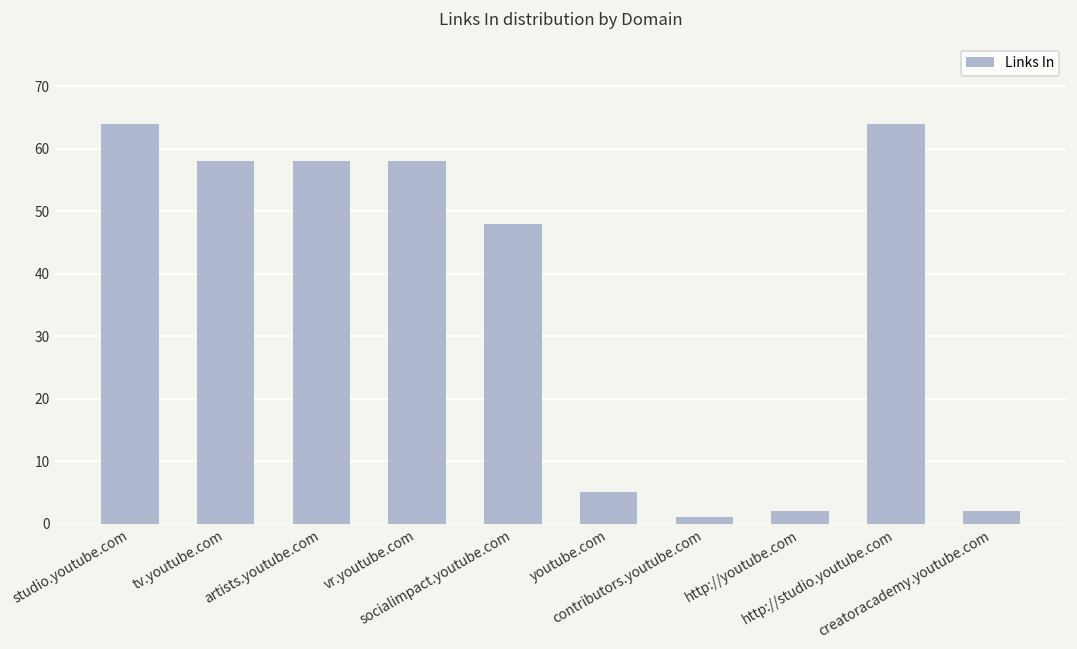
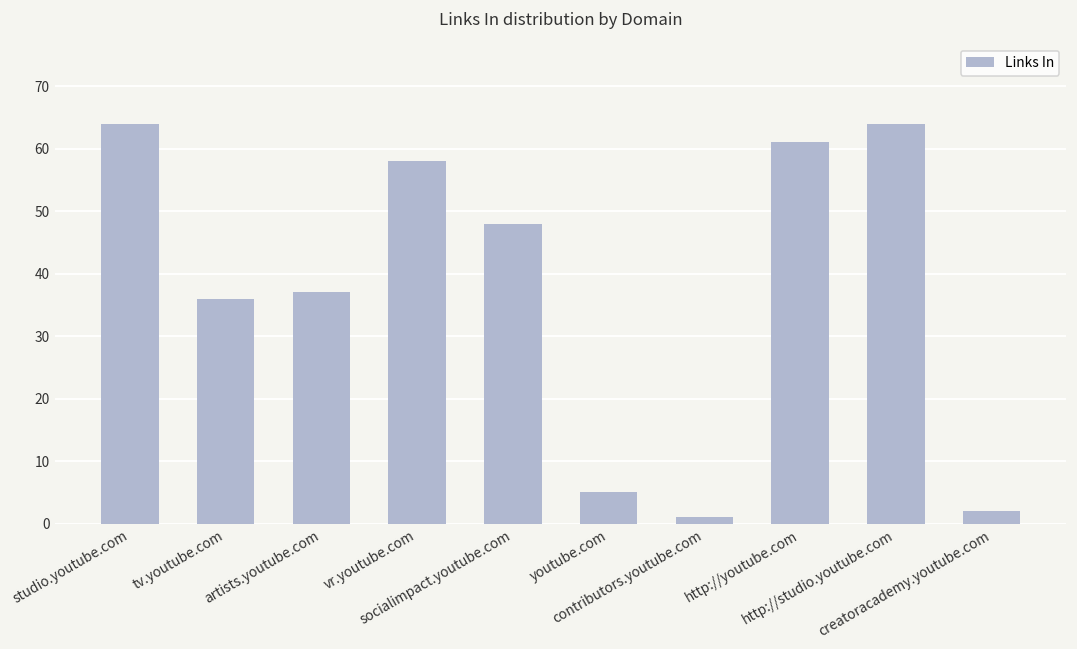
  {
    "studio.youtube.com": 64,
-   "tv.youtube.com": 58,
-   "artists.youtube.com": 58,
+   "tv.youtube.com": 36,
+   "artists.youtube.com": 37,
    "vr.youtube.com": 58,
    "socialimpact.youtube.com": 48,
    "youtube.com": 5,
    "contributors.youtube.com": 1,
-   "http://youtube.com": 2,
+   "http://youtube.com": 61,
    "http://studio.youtube.com": 64,
    "creatoracademy.youtube.com": 2
  }
